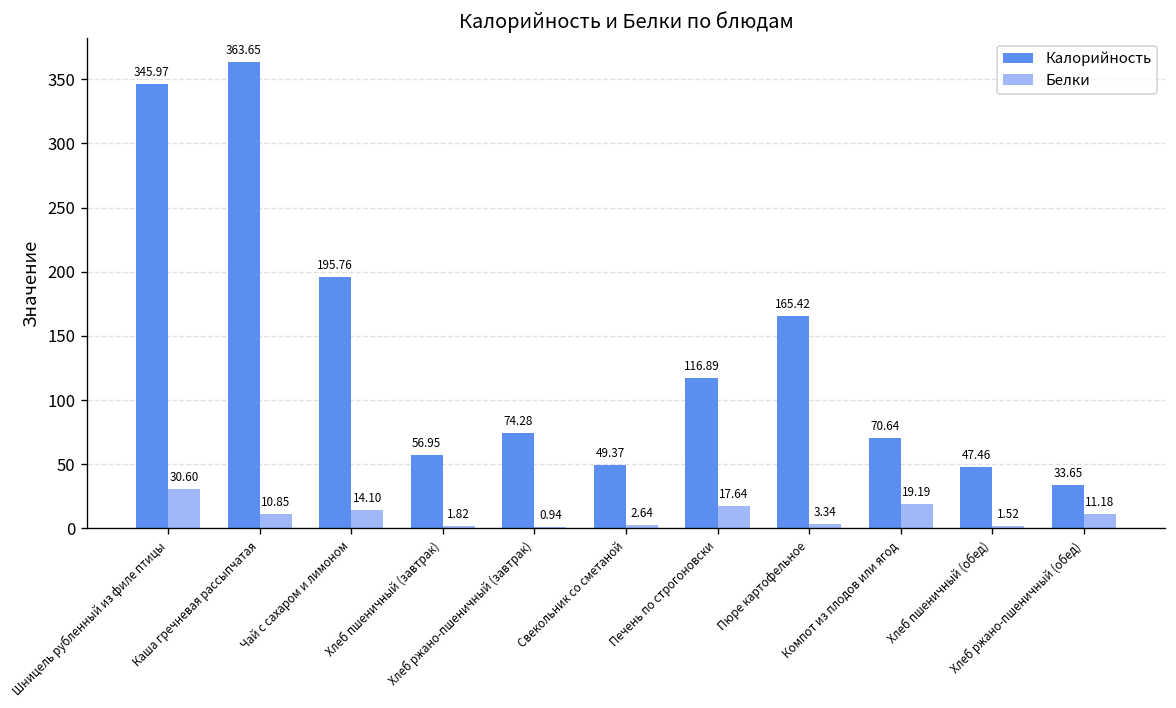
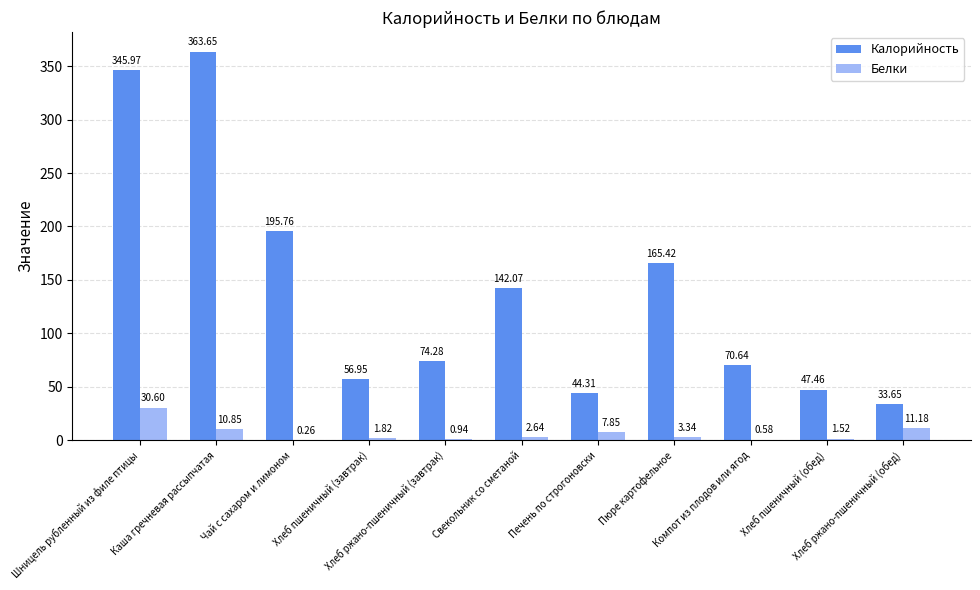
  {
    "Калорийность": {
      "Шницель рубленный из филе птицы": 345.97,
      "Каша гречневая рассыпчатая": 363.65,
      "Чай с сахаром и лимоном": 195.76,
      "Хлеб пшеничный (завтрак)": 56.95,
      "Хлеб ржано-пшеничный (завтрак)": 74.28,
-     "Свекольник со сметаной": 49.37,
-     "Печень по строгоновски": 116.89,
+     "Свекольник со сметаной": 142.07,
+     "Печень по строгоновски": 44.31,
      "Пюре картофельное": 165.42,
      "Компот из плодов или ягод": 70.64,
      "Хлеб пшеничный (обед)": 47.46,
      "Хлеб ржано-пшеничный (обед)": 33.65
    },
    "Белки": {
      "Шницель рубленный из филе птицы": 30.60,
      "Каша гречневая рассыпчатая": 10.85,
-     "Чай с сахаром и лимоном": 14.10,
+     "Чай с сахаром и лимоном": 0.26,
      "Хлеб пшеничный (завтрак)": 1.82,
      "Хлеб ржано-пшеничный (завтрак)": 0.94,
      "Свекольник со сметаной": 2.64,
-     "Печень по строгоновски": 17.64,
+     "Печень по строгоновски": 7.85,
      "Пюре картофельное": 3.34,
-     "Компот из плодов или ягод": 19.19,
+     "Компот из плодов или ягод": 0.58,
      "Хлеб пшеничный (обед)": 1.52,
      "Хлеб ржано-пшеничный (обед)": 11.18
    }
  }
